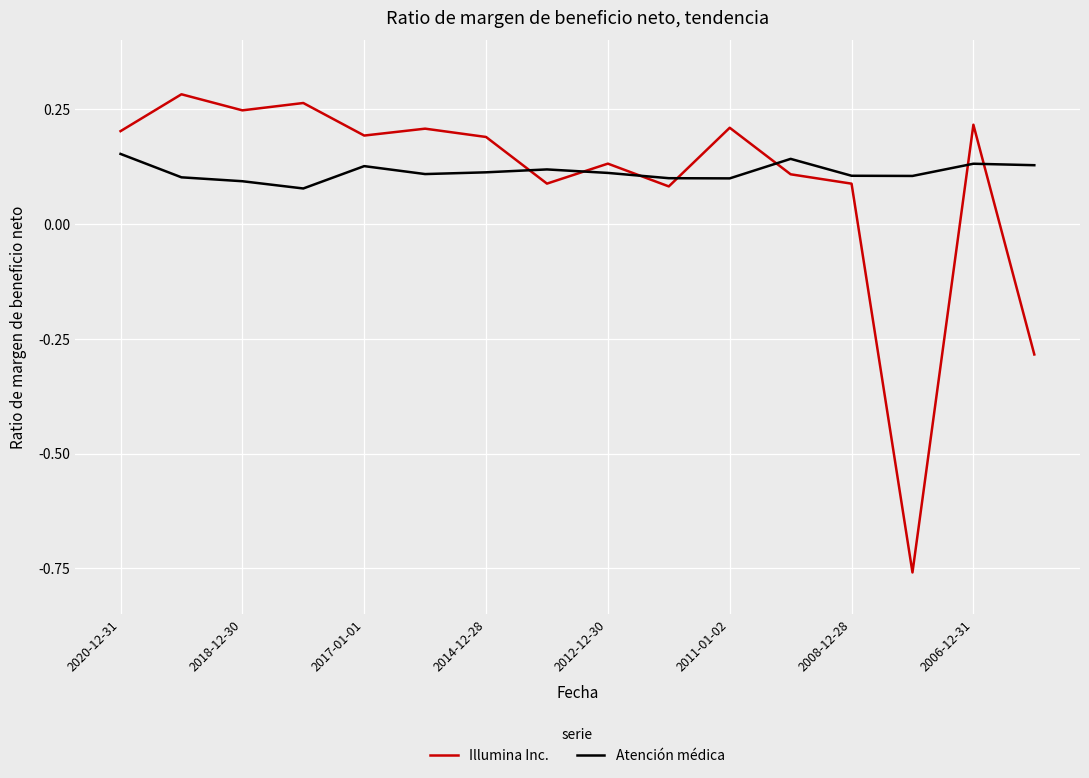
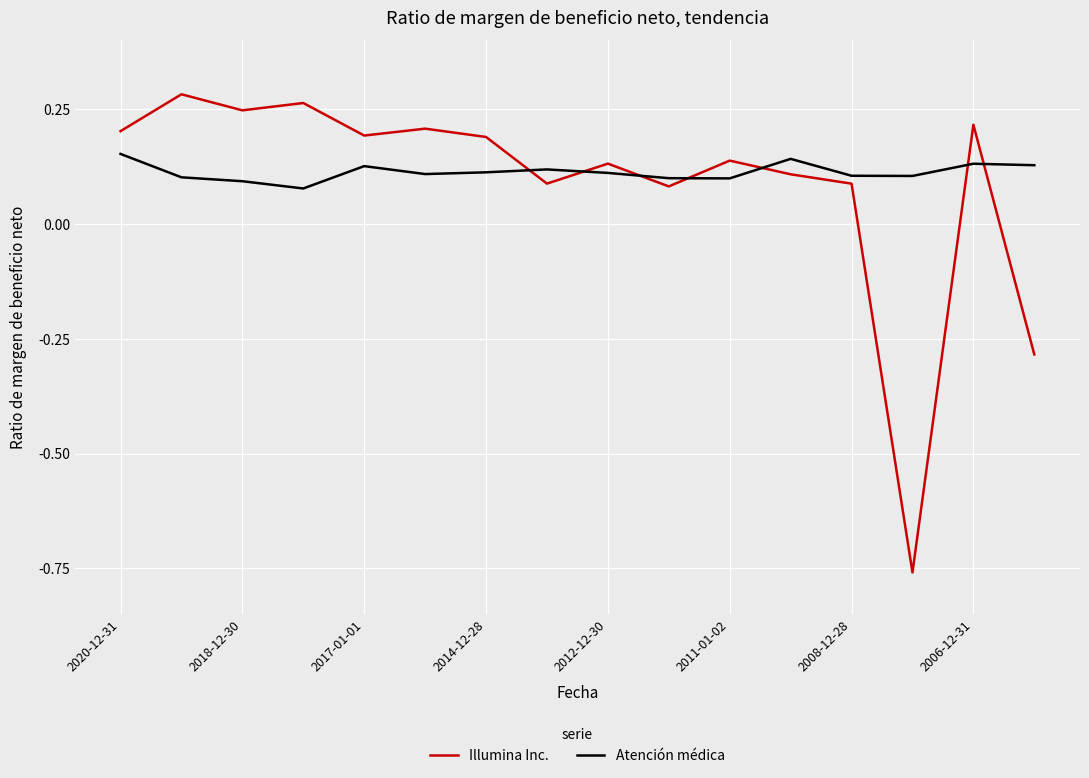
  {
    "Illumina Inc.": {
      "2020-12-31": 0.20,
      "2018-12-30": 0.25,
      "2017-01-01": 0.19,
      "2014-12-28": 0.19,
      "2012-12-30": 0.13,
-     "2011-01-02": 0.21,
+     "2011-01-02": 0.14,
      "2008-12-28": 0.09,
      "2006-12-31": 0.22
    },
    "Atención médica": {
      "2020-12-31": 0.15,
      "2018-12-30": 0.09,
      "2017-01-01": 0.13,
      "2014-12-28": 0.11,
      "2012-12-30": 0.11,
      "2011-01-02": 0.10,
      "2008-12-28": 0.11,
      "2006-12-31": 0.13
    }
  }
